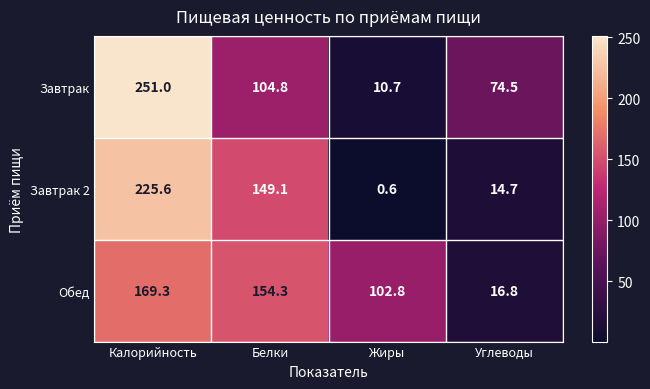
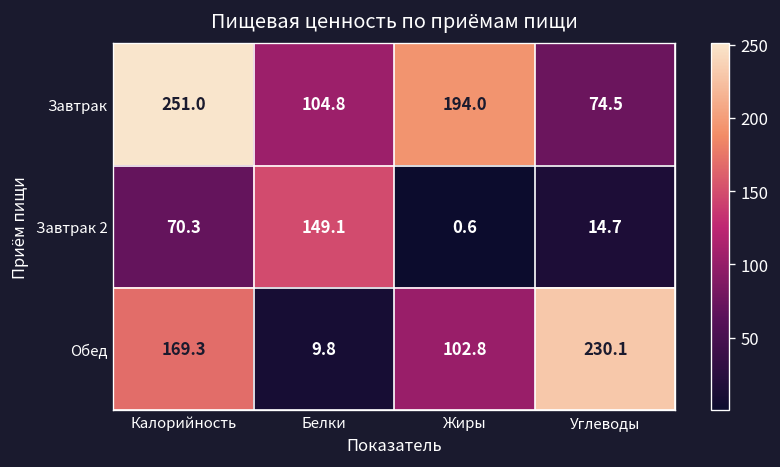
  {
    "Завтрак": {
      "Калорийность": 251.0,
      "Белки": 104.8,
-     "Жиры": 10.7,
+     "Жиры": 194.0,
      "Углеводы": 74.5
    },
    "Завтрак 2": {
-     "Калорийность": 225.6,
+     "Калорийность": 70.3,
      "Белки": 149.1,
      "Жиры": 0.6,
      "Углеводы": 14.7
    },
    "Обед": {
      "Калорийность": 169.3,
-     "Белки": 154.3,
+     "Белки": 9.8,
      "Жиры": 102.8,
-     "Углеводы": 16.8
+     "Углеводы": 230.1
    }
  }
